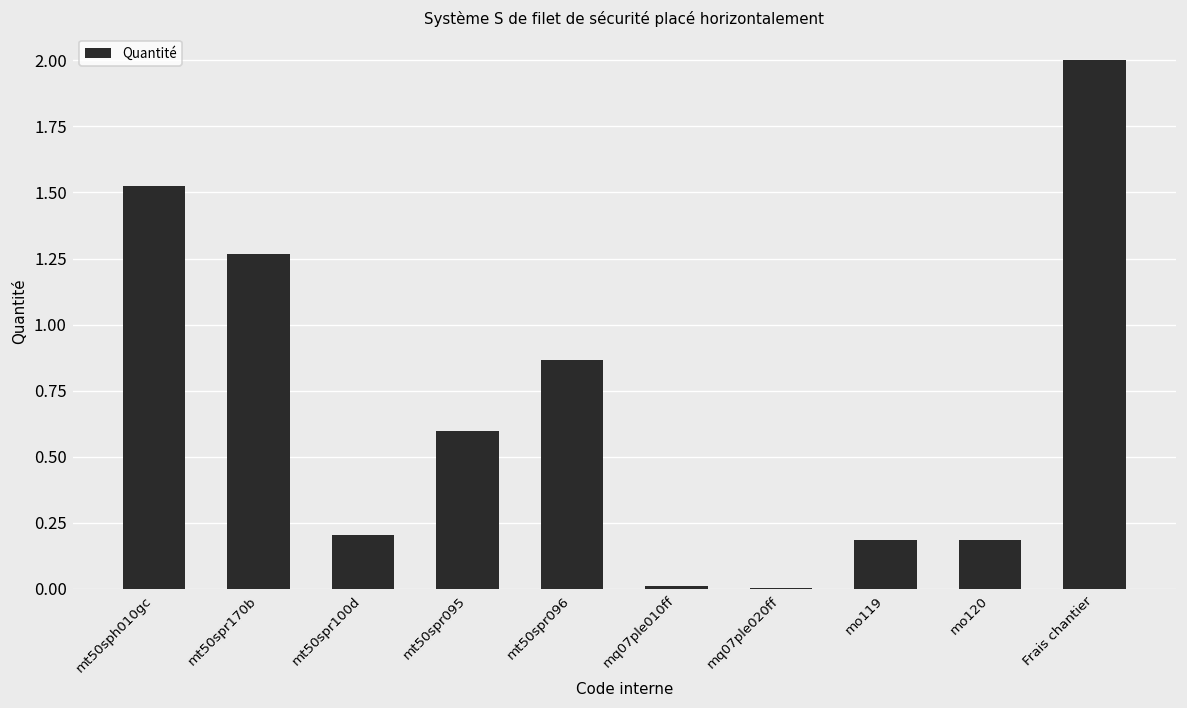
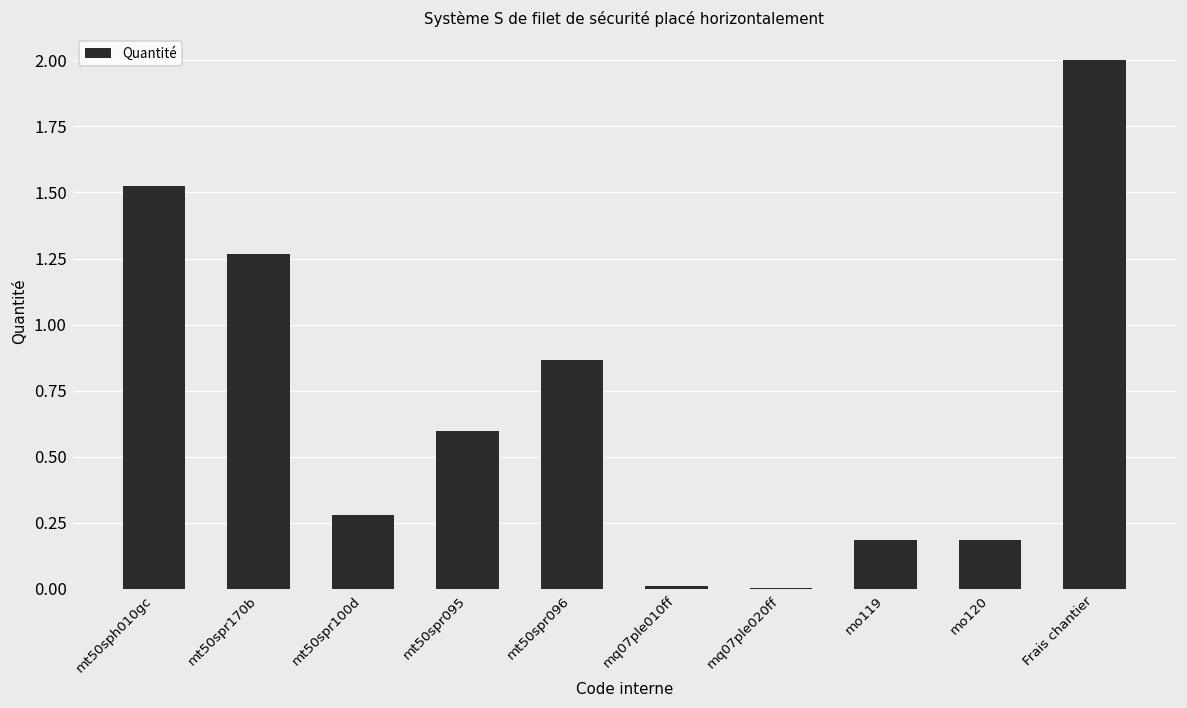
  {
    "mt50sph010gc": 1.52,
    "mt50spr170b": 1.27,
-   "mt50spr100d": 0.20,
+   "mt50spr100d": 0.28,
    "mt50spr095": 0.60,
    "mt50spr096": 0.86,
    "mo119": 0.19,
    "mo120": 0.19,
    "Frais chantier": 2.00
  }
